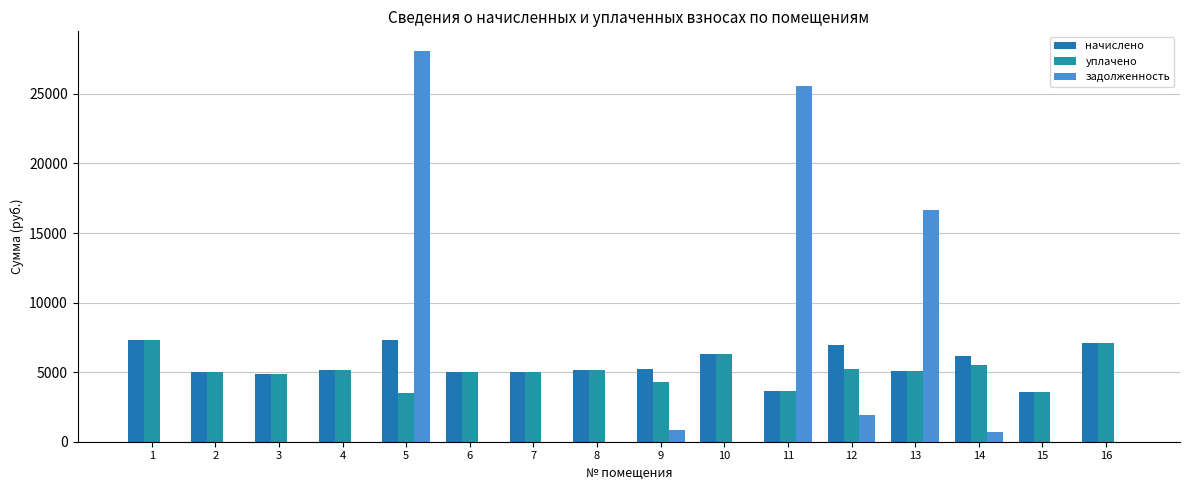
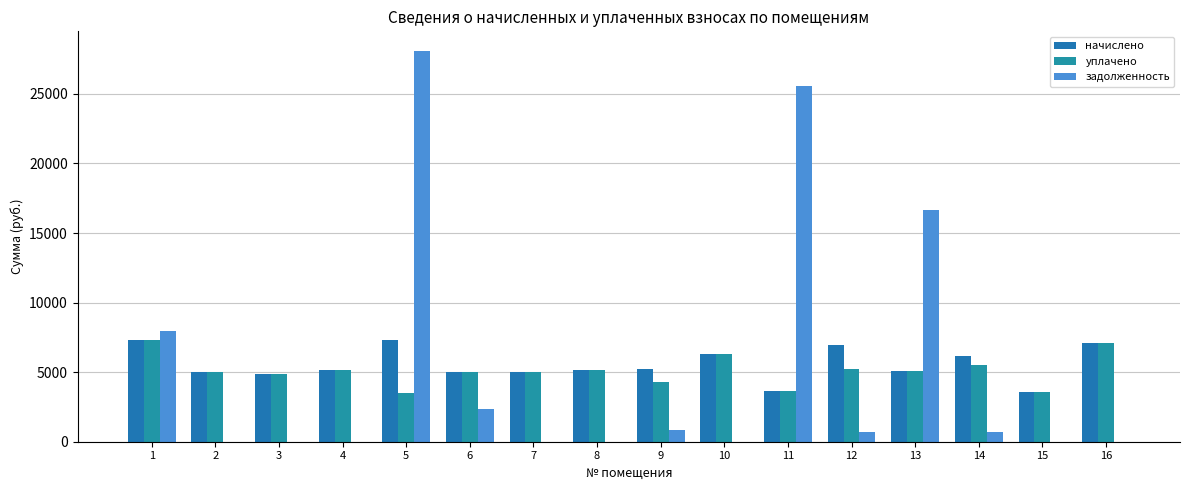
  {
    "задолженность": {
-     "1": 0,
+     "1": 8000,
      "2": 0,
      "3": 0,
      "4": 0,
      "5": 28100,
-     "6": 0,
+     "6": 2400,
      "7": 0,
      "8": 0,
      "9": 900,
      "10": 0,
      "11": 25600,
-     "12": 1900,
+     "12": 700,
      "13": 16600,
      "14": 700,
      "15": 0,
      "16": 0
    }
  }
